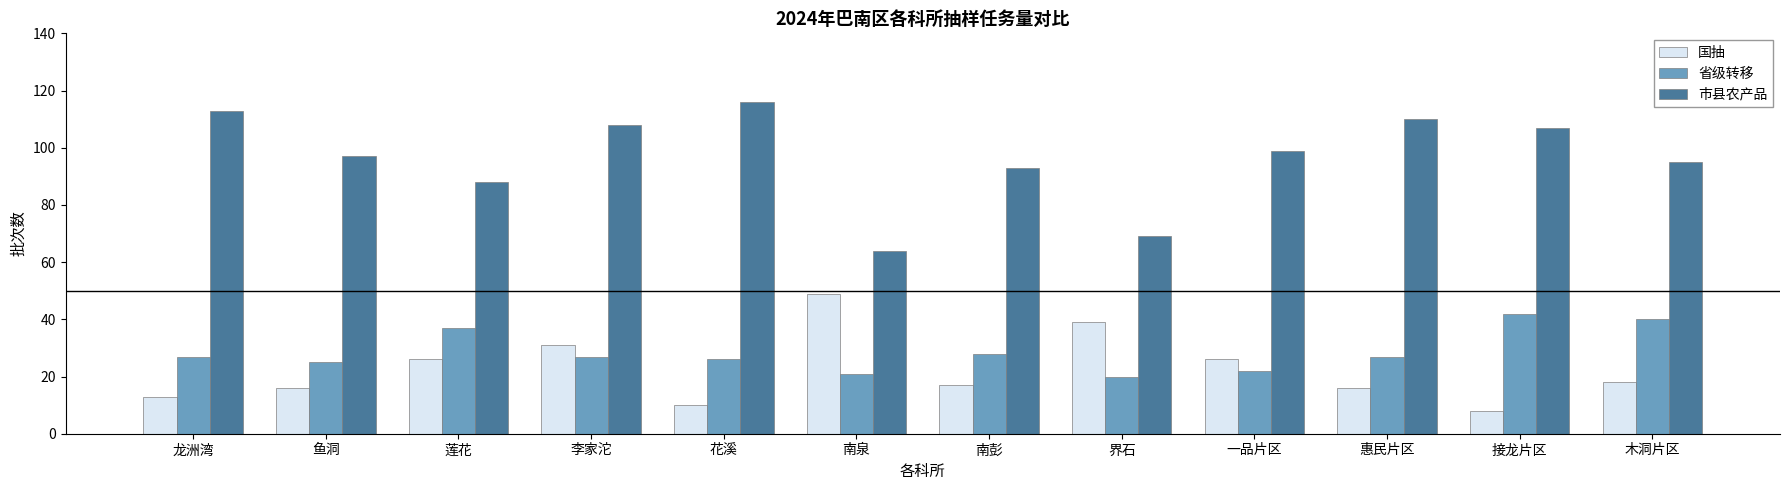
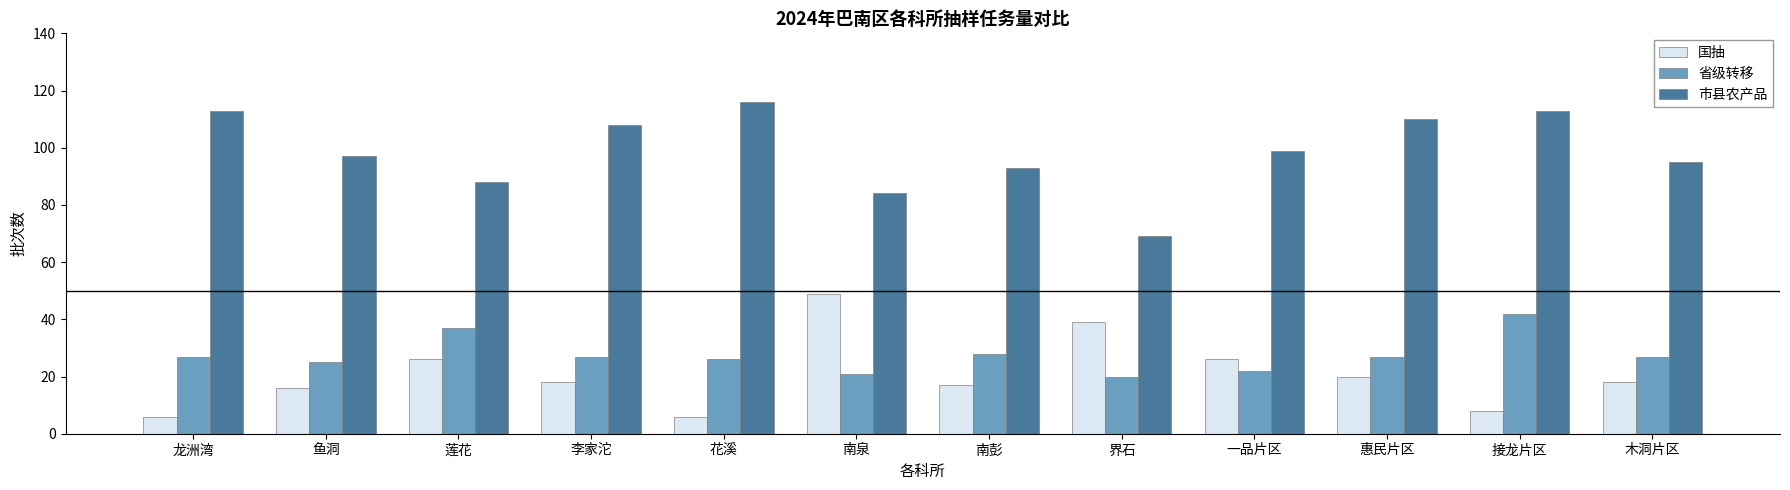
  {
    "国抽": {
-     "龙洲湾": 13,
+     "龙洲湾": 6,
      "鱼洞": 16,
      "莲花": 26,
-     "李家沱": 31,
-     "花溪": 10,
+     "李家沱": 18,
+     "花溪": 6,
      "南泉": 49,
      "南彭": 17,
      "界石": 39,
      "一品片区": 26,
-     "惠民片区": 16,
+     "惠民片区": 20,
      "接龙片区": 8,
      "木洞片区": 18
    },
    "省级转移": {
      "龙洲湾": 27,
      "鱼洞": 25,
      "莲花": 37,
      "李家沱": 27,
      "花溪": 26,
      "南泉": 21,
      "南彭": 28,
      "界石": 20,
      "一品片区": 22,
      "惠民片区": 27,
      "接龙片区": 42,
-     "木洞片区": 40
+     "木洞片区": 27
    },
    "市县农产品": {
      "龙洲湾": 113,
      "鱼洞": 97,
      "莲花": 88,
      "李家沱": 108,
      "花溪": 116,
-     "南泉": 64,
+     "南泉": 84,
      "南彭": 93,
      "界石": 69,
      "一品片区": 99,
      "惠民片区": 110,
-     "接龙片区": 107,
+     "接龙片区": 113,
      "木洞片区": 95
    }
  }
